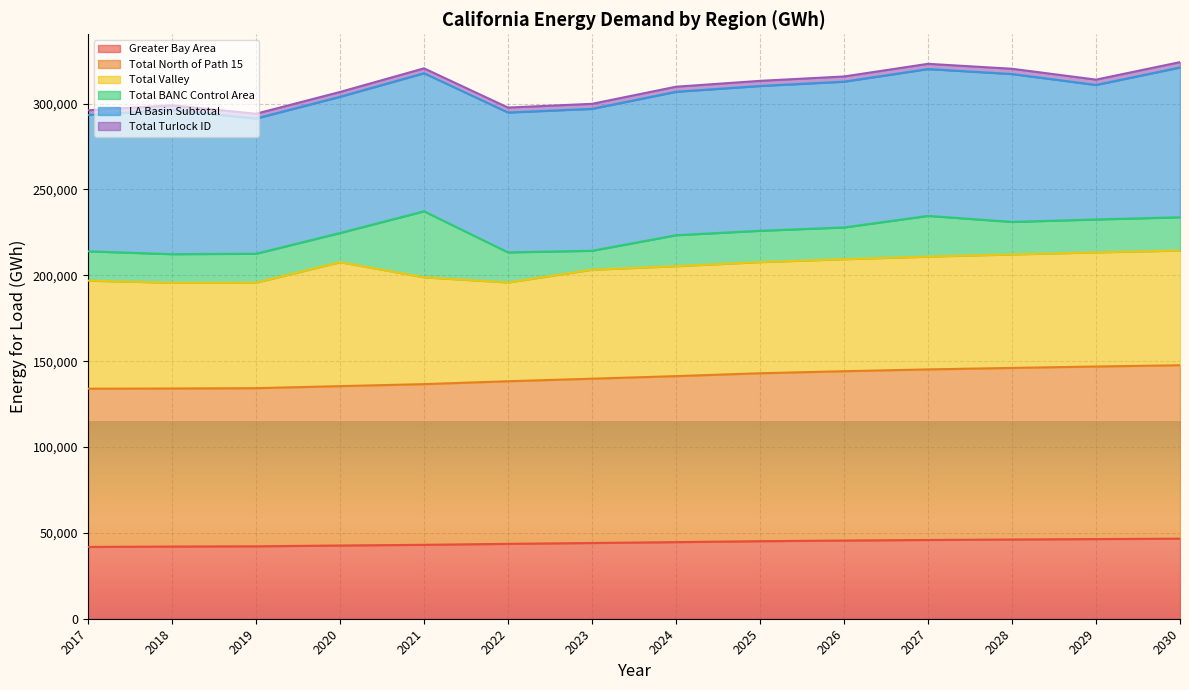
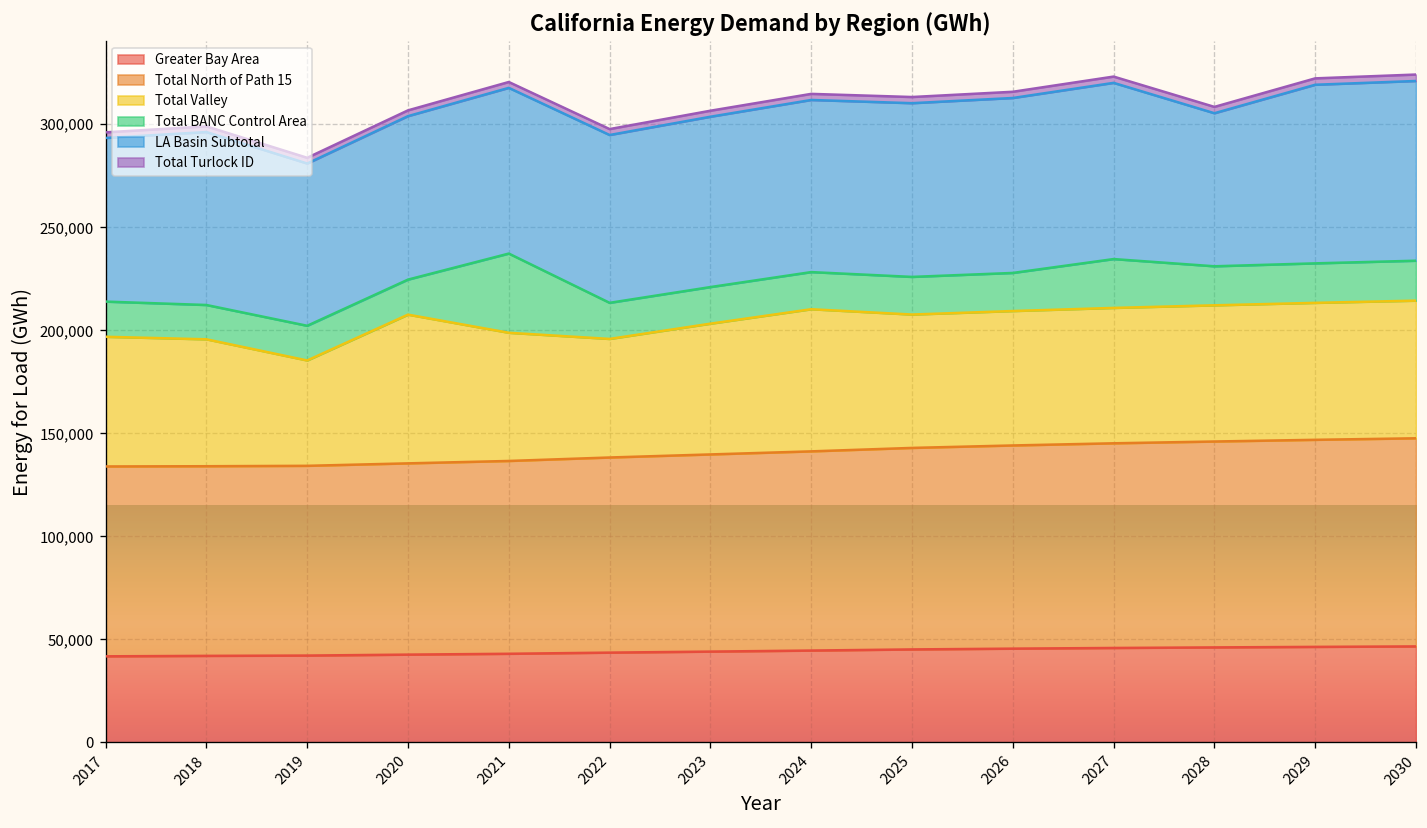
  {
    "Total Valley": {
      "2017": "63,000",
      "2018": "62,000",
-     "2019": "61,000",
+     "2019": "51,000",
      "2020": "72,000",
      "2021": "62,000",
      "2022": "58,000",
      "2023": "63,000",
-     "2024": "64,000",
+     "2024": "69,000",
      "2025": "65,000",
      "2026": "65,000",
      "2027": "66,000",
      "2028": "66,000",
      "2029": "66,000",
      "2030": "67,000"
    },
    "Total BANC Control Area": {
      "2017": "17,000",
      "2018": "17,000",
      "2019": "17,000",
      "2020": "17,000",
      "2021": "38,000",
      "2022": "18,000",
-     "2023": "11,000",
+     "2023": "18,000",
      "2024": "18,000",
      "2025": "18,000",
      "2026": "18,000",
      "2027": "24,000",
      "2028": "19,000",
      "2029": "19,000",
      "2030": "19,000"
    },
    "LA Basin Subtotal": {
      "2017": "79,000",
      "2020": "79,000",
      "2021": "80,000",
      "2022": "81,000",
      "2023": "83,000",
      "2024": "84,000",
      "2025": "84,000",
      "2026": "85,000",
      "2027": "86,000",
-     "2028": "86,000",
-     "2029": "78,000",
+     "2028": "74,000",
+     "2029": "87,000",
      "2030": "87,000"
    },
    "Total Turlock ID": {
      "2017": "3,000",
      "2020": "3,000",
      "2021": "3,000",
      "2022": "3,000",
      "2023": "3,000",
      "2024": "3,000",
      "2025": "3,000",
      "2026": "3,000",
      "2027": "3,000",
      "2028": "3,000",
      "2029": "3,000",
      "2030": "3,000"
    }
  }
